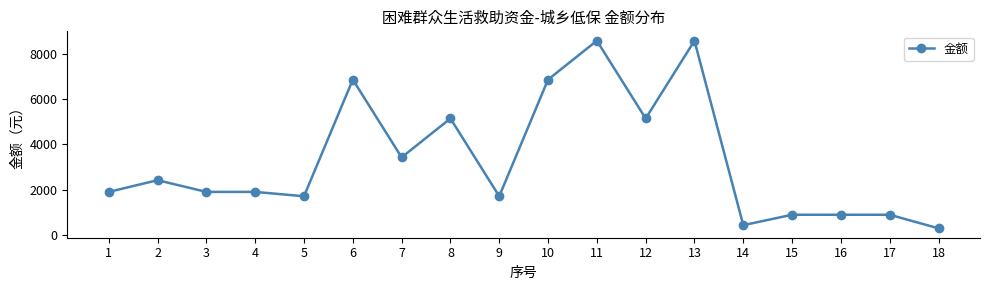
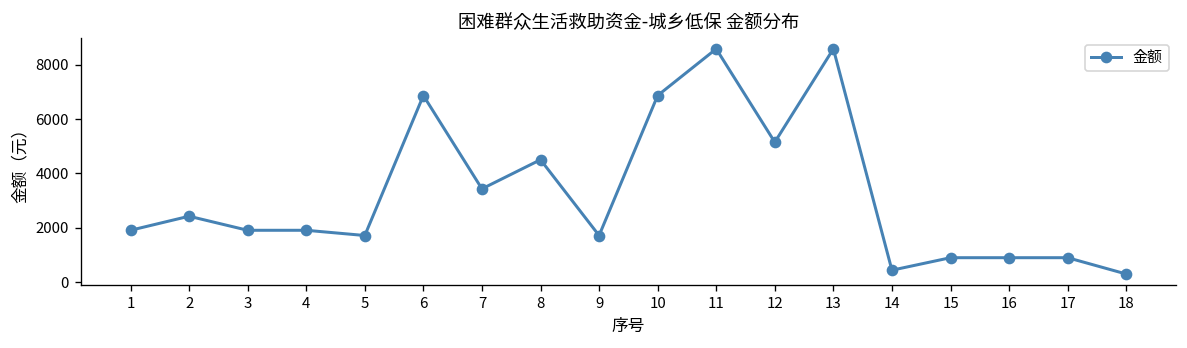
  {
    "1": 1900,
    "2": 2400,
    "3": 1900,
    "4": 1900,
    "5": 1700,
    "6": 6900,
    "7": 3400,
-   "8": 5100,
+   "8": 4500,
    "9": 1700,
    "10": 6900,
    "11": 8600,
    "12": 5100,
    "13": 8600,
    "14": 400,
    "15": 900,
    "16": 900,
    "17": 900,
    "18": 300
  }
